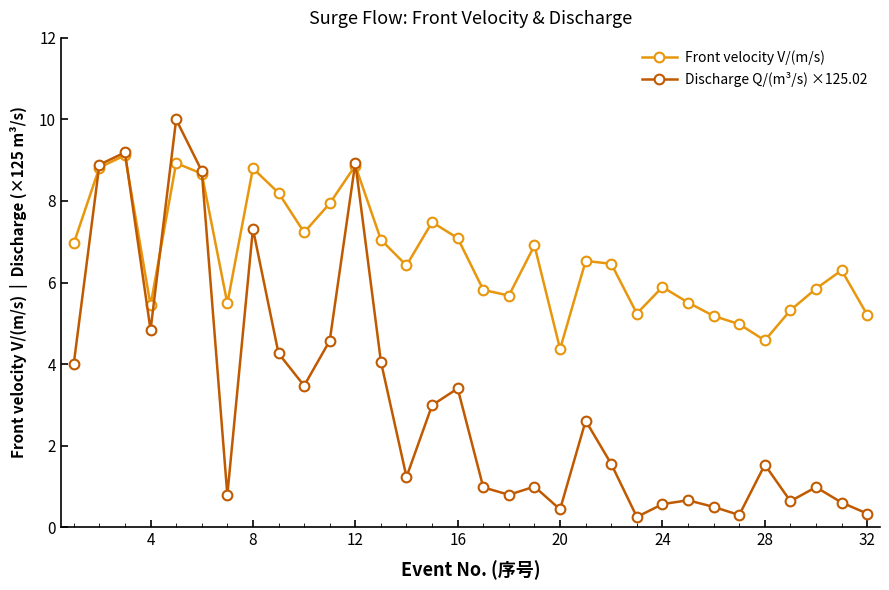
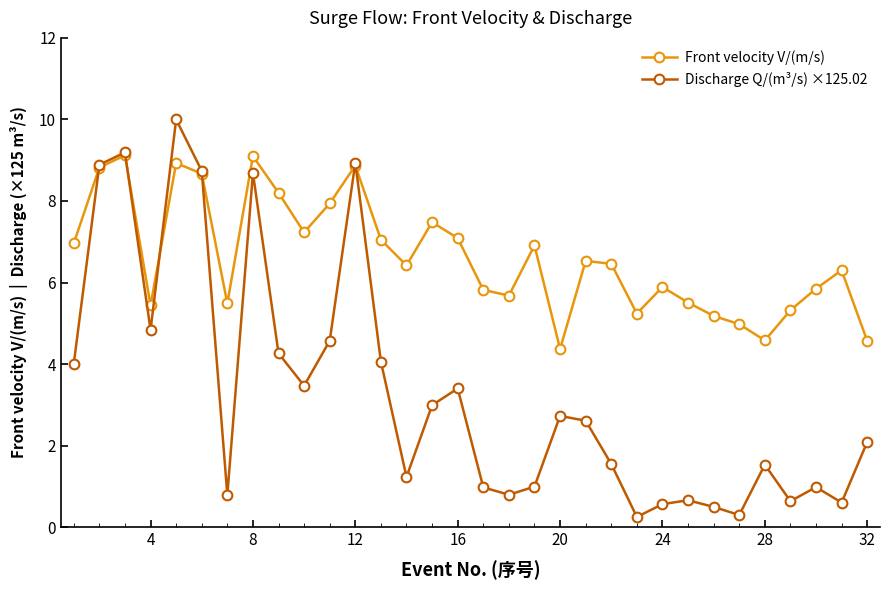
  {
    "Front velocity V/(m/s)": {
      "4": 5.4,
-     "8": 8.8,
+     "8": 9.1,
      "12": 8.9,
      "16": 7.1,
      "20": 4.4,
      "24": 5.9,
      "28": 4.6,
-     "32": 5.2
+     "32": 4.6
    },
    "Discharge Q/(m³/s) ×125.02": {
      "4": 4.8,
-     "8": 7.3,
+     "8": 8.7,
      "12": 8.9,
      "16": 3.4,
-     "20": 0.4,
+     "20": 2.7,
      "24": 0.6,
      "28": 1.5,
-     "32": 0.3
+     "32": 2.1
    }
  }
